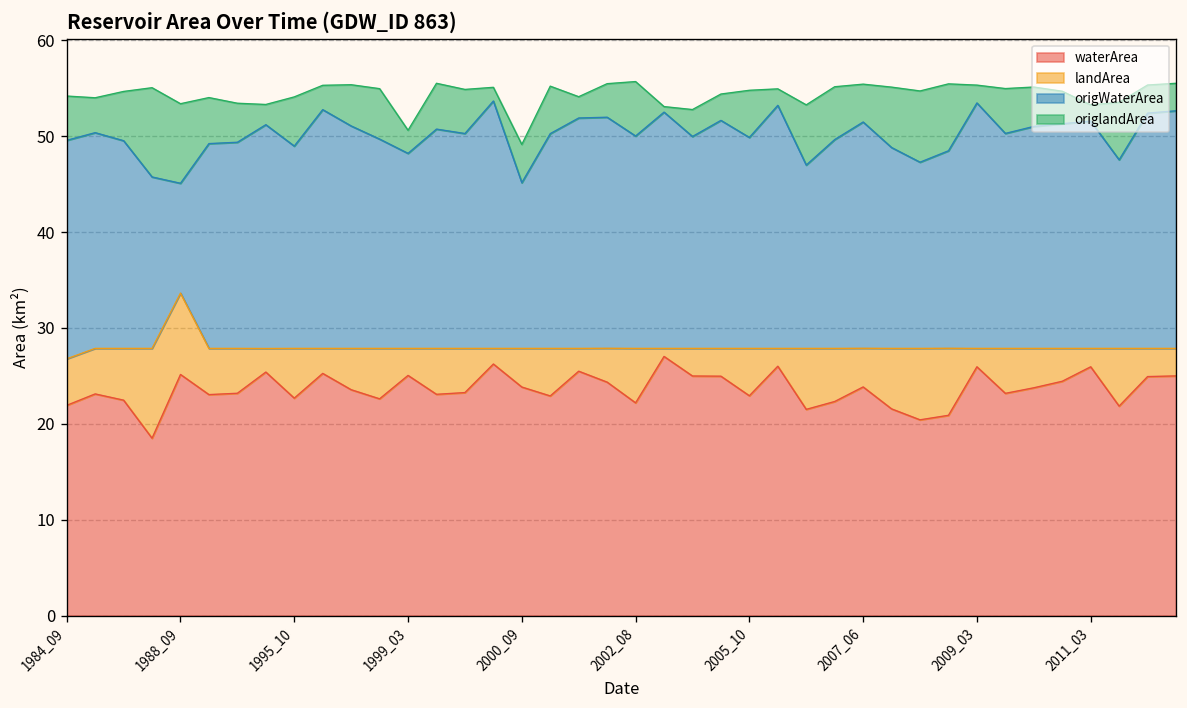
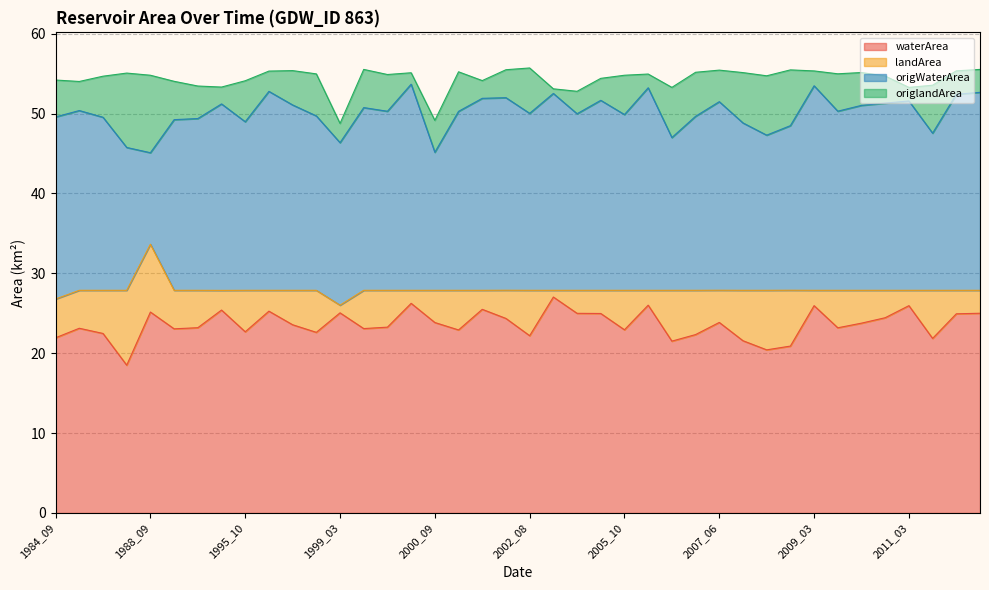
  {
    "waterArea": {
      "1984_09": 22,
      "1988_09": 25,
      "1995_10": 23,
      "1999_03": 25,
      "2000_09": 24,
      "2002_08": 22,
      "2005_10": 23,
      "2007_06": 24,
      "2009_03": 26,
      "2011_03": 26
    },
    "landArea": {
      "1984_09": 5,
      "1988_09": 8,
      "1995_10": 5,
-     "1999_03": 3,
+     "1999_03": 1,
      "2000_09": 4,
      "2002_08": 6,
      "2005_10": 5,
      "2007_06": 4,
      "2009_03": 2,
      "2011_03": 2
    },
    "origWaterArea": {
      "1984_09": 23,
      "1988_09": 11,
      "1995_10": 21,
      "1999_03": 20,
      "2000_09": 17,
      "2002_08": 22,
      "2005_10": 22,
      "2007_06": 24,
      "2009_03": 26
    },
    "origlandArea": {
      "1984_09": 5,
-     "1988_09": 8,
+     "1988_09": 10,
      "1995_10": 5,
      "1999_03": 2,
      "2000_09": 4,
      "2002_08": 6,
      "2005_10": 5,
      "2007_06": 4,
      "2009_03": 2
    }
  }
